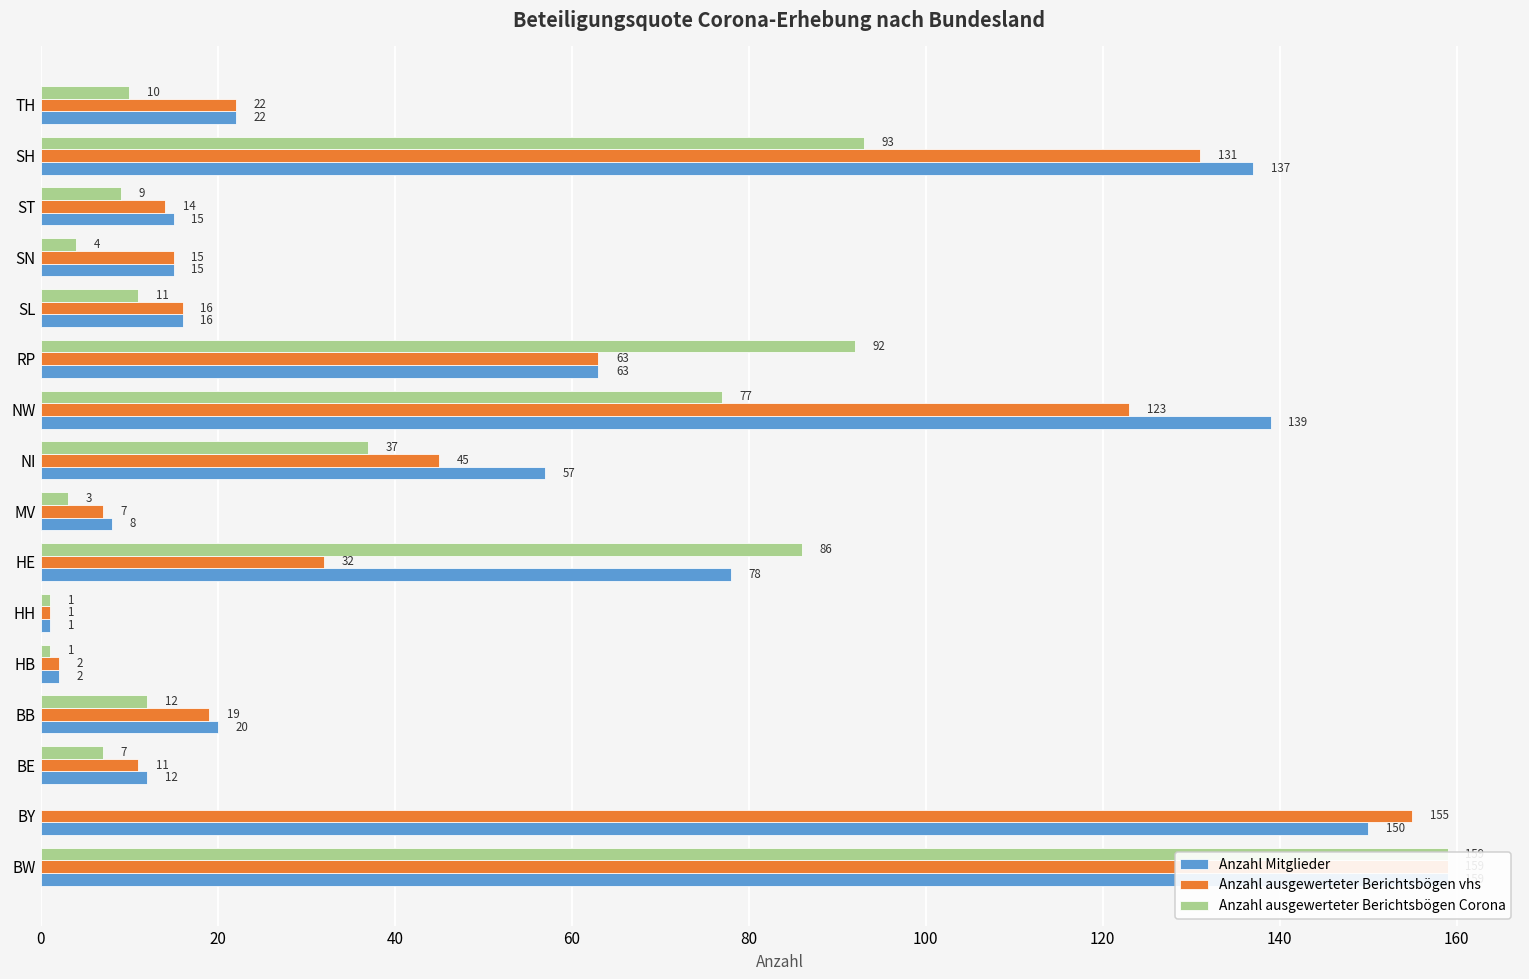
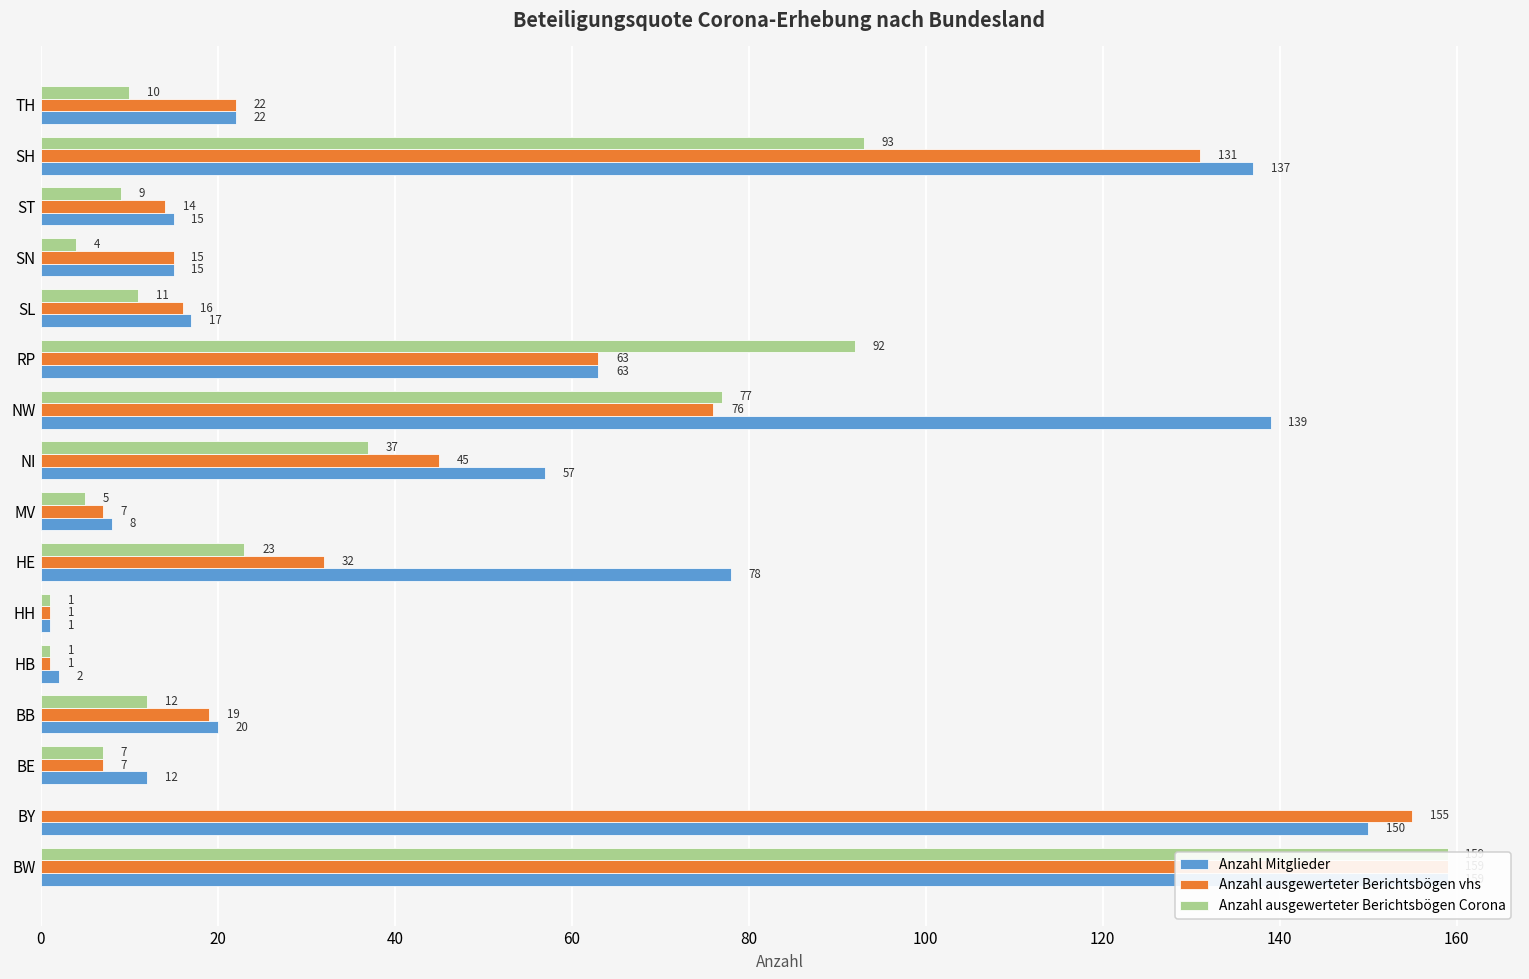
  {
    "Anzahl Mitglieder": {
      "TH": 22,
      "SH": 137,
      "ST": 15,
      "SN": 15,
-     "SL": 16,
+     "SL": 17,
      "RP": 63,
      "NW": 139,
      "NI": 57,
      "MV": 8,
      "HE": 78,
      "HH": 1,
      "HB": 2,
      "BB": 20,
      "BE": 12,
      "BY": 150
    },
    "Anzahl ausgewerteter Berichtsbögen vhs": {
      "TH": 22,
      "SH": 131,
      "ST": 14,
      "SN": 15,
      "SL": 16,
      "RP": 63,
-     "NW": 123,
+     "NW": 76,
      "NI": 45,
      "MV": 7,
      "HE": 32,
      "HH": 1,
-     "HB": 2,
+     "HB": 1,
      "BB": 19,
-     "BE": 11,
+     "BE": 7,
      "BY": 155
    },
    "Anzahl ausgewerteter Berichtsbögen Corona": {
      "TH": 10,
      "SH": 93,
      "ST": 9,
      "SN": 4,
      "SL": 11,
      "RP": 92,
      "NW": 77,
      "NI": 37,
-     "MV": 3,
-     "HE": 86,
+     "MV": 5,
+     "HE": 23,
      "HH": 1,
      "HB": 1,
      "BB": 12,
      "BE": 7
    }
  }
